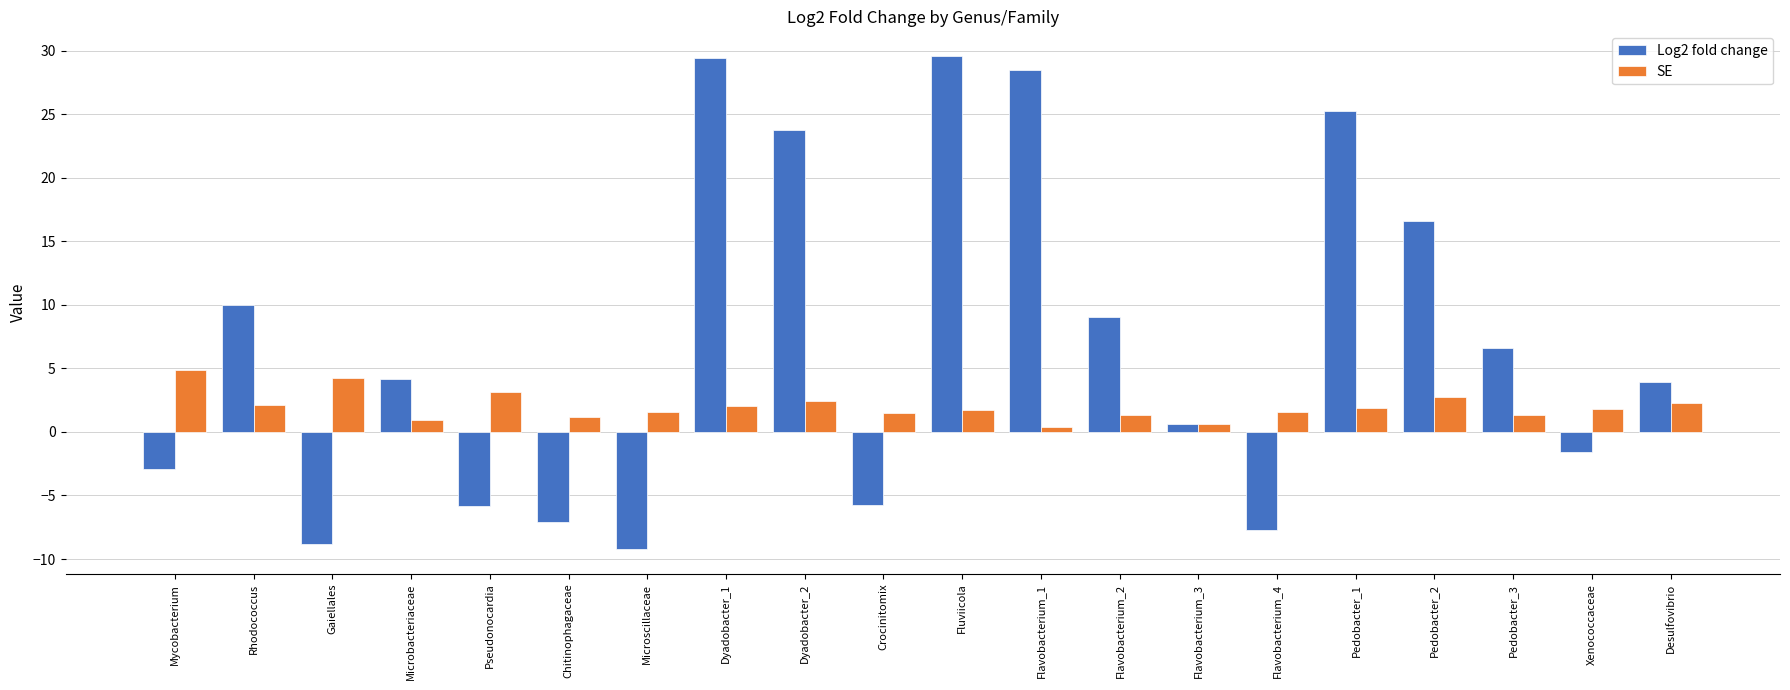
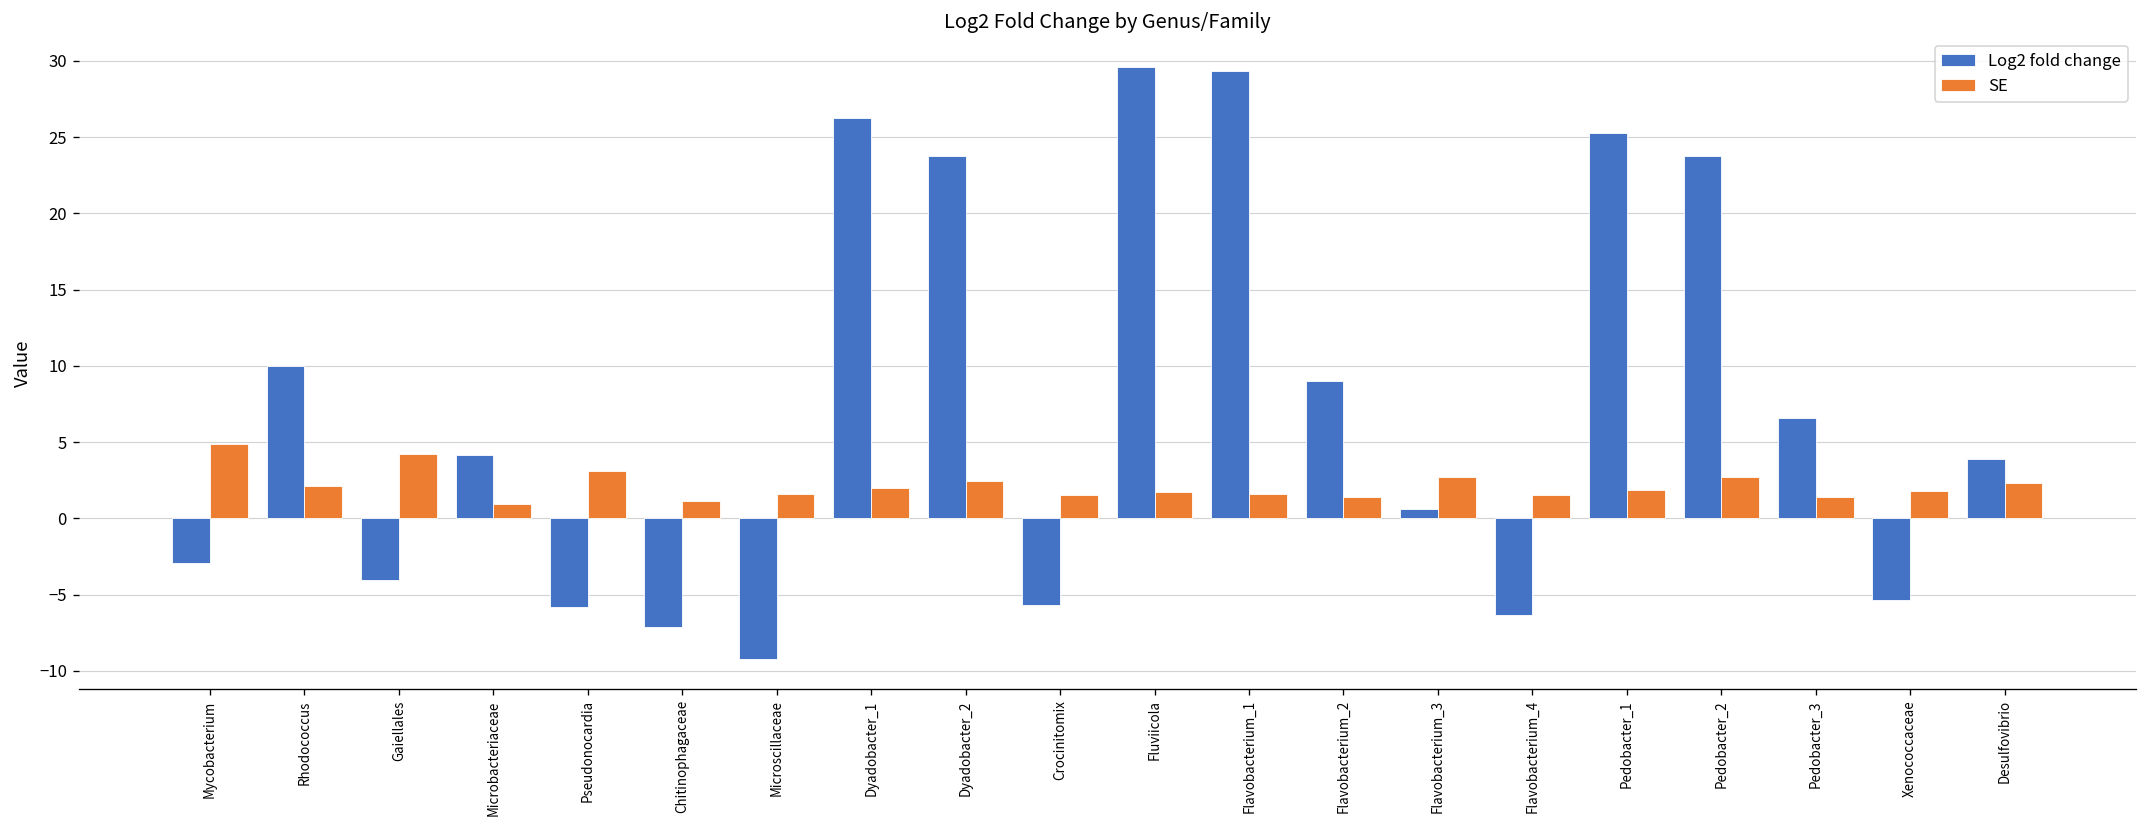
  {
    "Log2 fold change": {
      "Mycobacterium": -2.9,
      "Rhodococcus": 10.0,
-     "Gaiellales": -8.8,
+     "Gaiellales": -4.1,
      "Microbacteriaceae": 4.2,
      "Pseudonocardia": -5.8,
      "Chitinophagaceae": -7.1,
      "Microscillaceae": -9.2,
-     "Dyadobacter_1": 29.4,
+     "Dyadobacter_1": 26.2,
      "Dyadobacter_2": 23.8,
      "Crocinitomix": -5.7,
      "Fluviicola": 29.6,
-     "Flavobacterium_1": 28.5,
+     "Flavobacterium_1": 29.3,
      "Flavobacterium_2": 9.0,
      "Flavobacterium_3": 0.6,
-     "Flavobacterium_4": -7.7,
+     "Flavobacterium_4": -6.4,
      "Pedobacter_1": 25.3,
-     "Pedobacter_2": 16.6,
+     "Pedobacter_2": 23.8,
      "Pedobacter_3": 6.6,
-     "Xenococcaceae": -1.6,
+     "Xenococcaceae": -5.4,
      "Desulfovibrio": 3.9
    },
    "SE": {
      "Mycobacterium": 4.9,
      "Rhodococcus": 2.1,
      "Gaiellales": 4.2,
      "Microbacteriaceae": 1.0,
      "Pseudonocardia": 3.1,
      "Chitinophagaceae": 1.2,
      "Microscillaceae": 1.6,
      "Dyadobacter_1": 2.0,
      "Dyadobacter_2": 2.4,
      "Crocinitomix": 1.5,
      "Fluviicola": 1.7,
-     "Flavobacterium_1": 0.4,
+     "Flavobacterium_1": 1.6,
      "Flavobacterium_2": 1.4,
-     "Flavobacterium_3": 0.6,
+     "Flavobacterium_3": 2.7,
      "Flavobacterium_4": 1.5,
      "Pedobacter_1": 1.9,
      "Pedobacter_2": 2.7,
      "Pedobacter_3": 1.4,
      "Xenococcaceae": 1.8,
      "Desulfovibrio": 2.3
    }
  }
